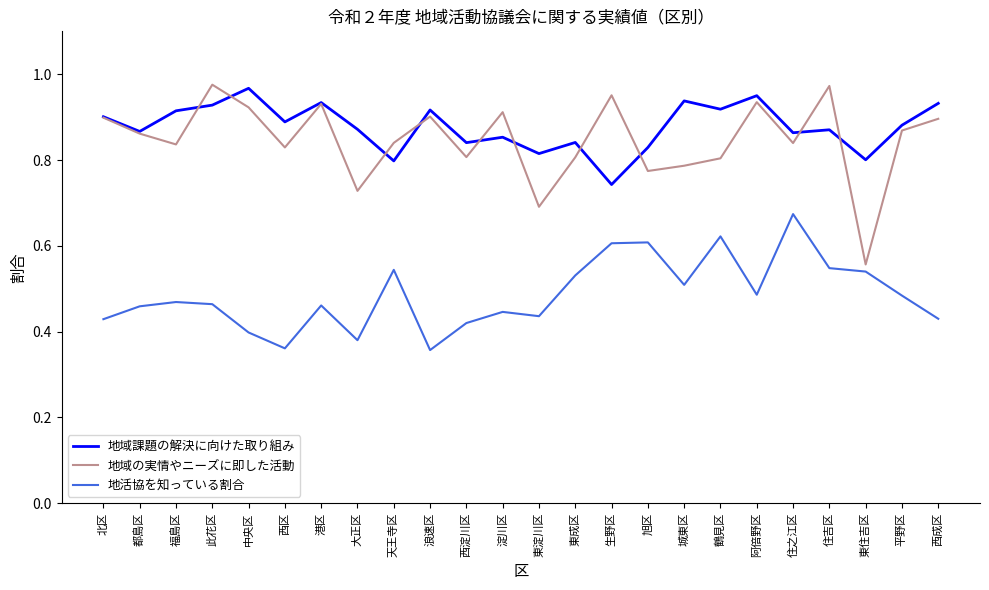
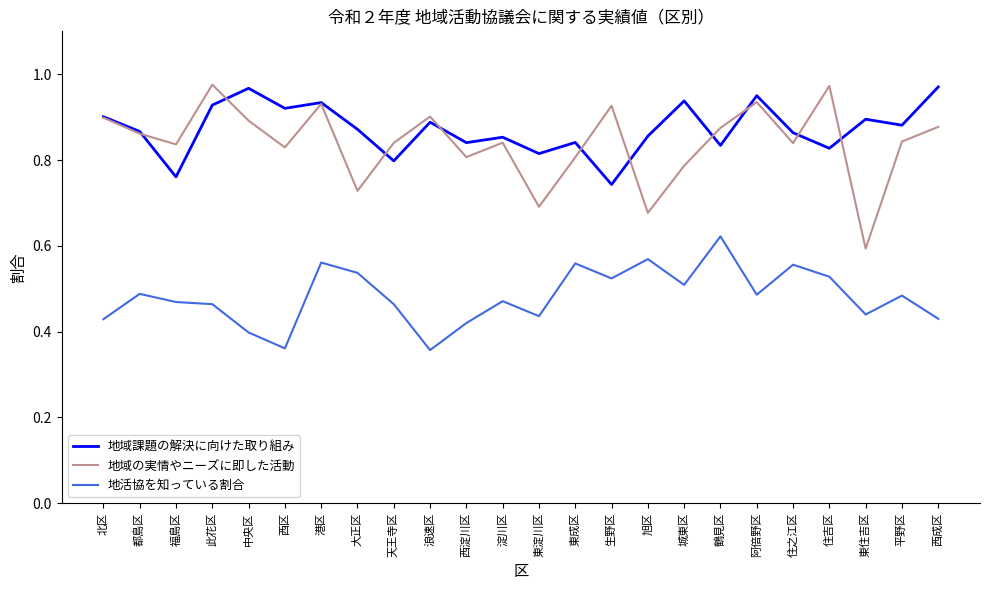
  {
    "地域課題の解決に向けた取り組み": {
-     "福島区": 0.91,
+     "福島区": 0.76,
      "此花区": 0.93,
      "中央区": 0.97,
-     "西区": 0.89,
+     "西区": 0.92,
      "大正区": 0.87,
      "天王寺区": 0.80,
-     "浪速区": 0.92,
+     "浪速区": 0.89,
      "西淀川区": 0.84,
      "淀川区": 0.85,
      "東淀川区": 0.82,
      "東成区": 0.84,
      "生野区": 0.74,
-     "旭区": 0.83,
+     "旭区": 0.86,
      "城東区": 0.94,
-     "鶴見区": 0.92,
+     "鶴見区": 0.83,
      "阿倍野区": 0.95,
      "住之江区": 0.86,
-     "住吉区": 0.87,
-     "東住吉区": 0.80,
+     "住吉区": 0.83,
+     "東住吉区": 0.90,
      "平野区": 0.88,
-     "西成区": 0.93
+     "西成区": 0.97
    },
    "地域の実情やニーズに即した活動": {
      "福島区": 0.84,
      "此花区": 0.98,
-     "中央区": 0.92,
+     "中央区": 0.89,
      "西区": 0.83,
      "大正区": 0.73,
      "天王寺区": 0.84,
      "浪速区": 0.90,
      "西淀川区": 0.81,
-     "淀川区": 0.91,
+     "淀川区": 0.84,
      "東淀川区": 0.69,
      "東成区": 0.81,
-     "生野区": 0.95,
-     "旭区": 0.77,
+     "生野区": 0.93,
+     "旭区": 0.68,
      "城東区": 0.79,
-     "鶴見区": 0.80,
+     "鶴見区": 0.88,
      "阿倍野区": 0.93,
      "住之江区": 0.84,
      "住吉区": 0.97,
-     "東住吉区": 0.56,
-     "平野区": 0.87,
-     "西成区": 0.90
+     "東住吉区": 0.59,
+     "平野区": 0.84,
+     "西成区": 0.88
    },
    "地活協を知っている割合": {
      "北区": 0.43,
-     "都島区": 0.46,
+     "都島区": 0.49,
      "福島区": 0.47,
      "此花区": 0.46,
      "中央区": 0.40,
      "西区": 0.36,
-     "港区": 0.46,
-     "大正区": 0.38,
-     "天王寺区": 0.54,
+     "港区": 0.56,
+     "大正区": 0.54,
+     "天王寺区": 0.46,
      "浪速区": 0.36,
      "西淀川区": 0.42,
-     "淀川区": 0.45,
+     "淀川区": 0.47,
      "東淀川区": 0.44,
-     "東成区": 0.53,
-     "生野区": 0.61,
-     "旭区": 0.61,
+     "東成区": 0.56,
+     "生野区": 0.52,
+     "旭区": 0.57,
      "城東区": 0.51,
      "鶴見区": 0.62,
      "阿倍野区": 0.49,
-     "住之江区": 0.67,
-     "住吉区": 0.55,
-     "東住吉区": 0.54,
+     "住之江区": 0.56,
+     "住吉区": 0.53,
+     "東住吉区": 0.44,
      "平野区": 0.48,
      "西成区": 0.43
    }
  }
